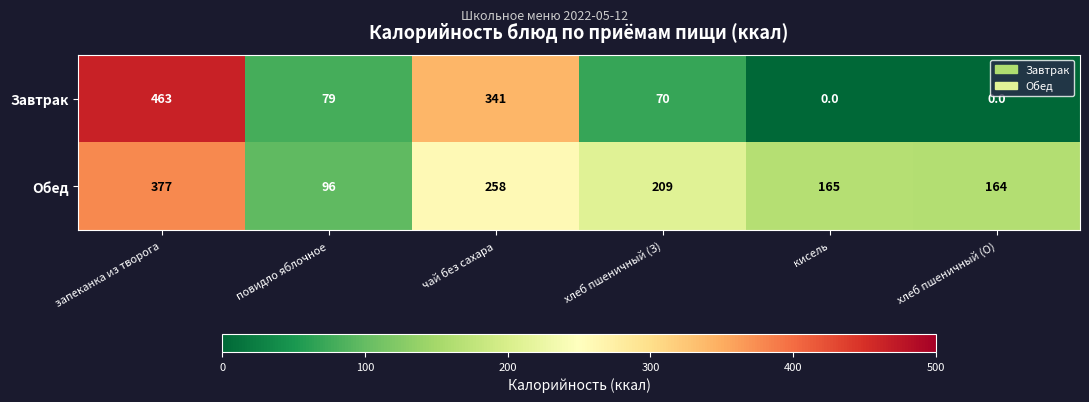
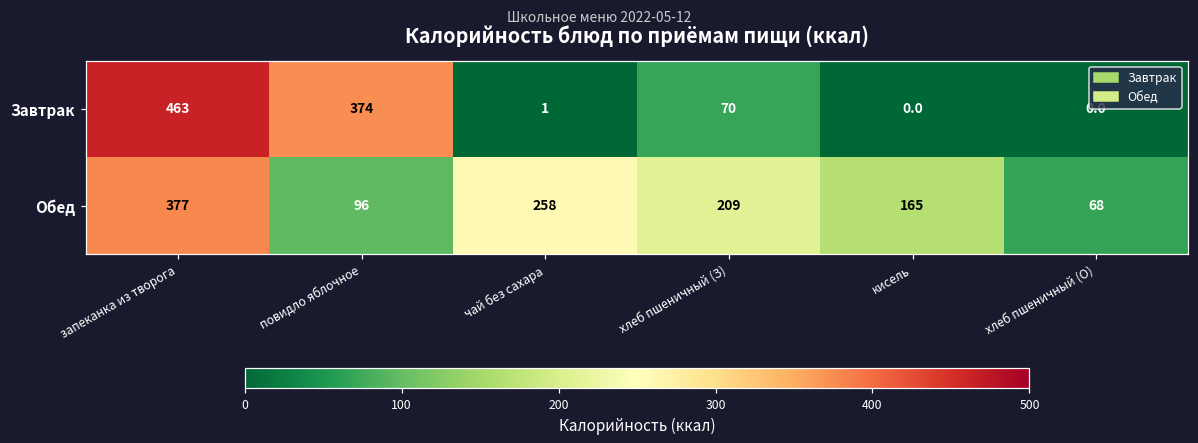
  {
    "Завтрак": {
      "запеканка из творога": 463,
-     "повидло яблочное": 79,
-     "чай без сахара": 341,
+     "повидло яблочное": 374,
+     "чай без сахара": 1,
      "хлеб пшеничный (З)": 70,
      "кисель": 0.0
    },
    "Обед": {
      "запеканка из творога": 377,
      "повидло яблочное": 96,
      "чай без сахара": 258,
      "хлеб пшеничный (З)": 209,
      "кисель": 165,
-     "хлеб пшеничный (О)": 164
+     "хлеб пшеничный (О)": 68
    }
  }
